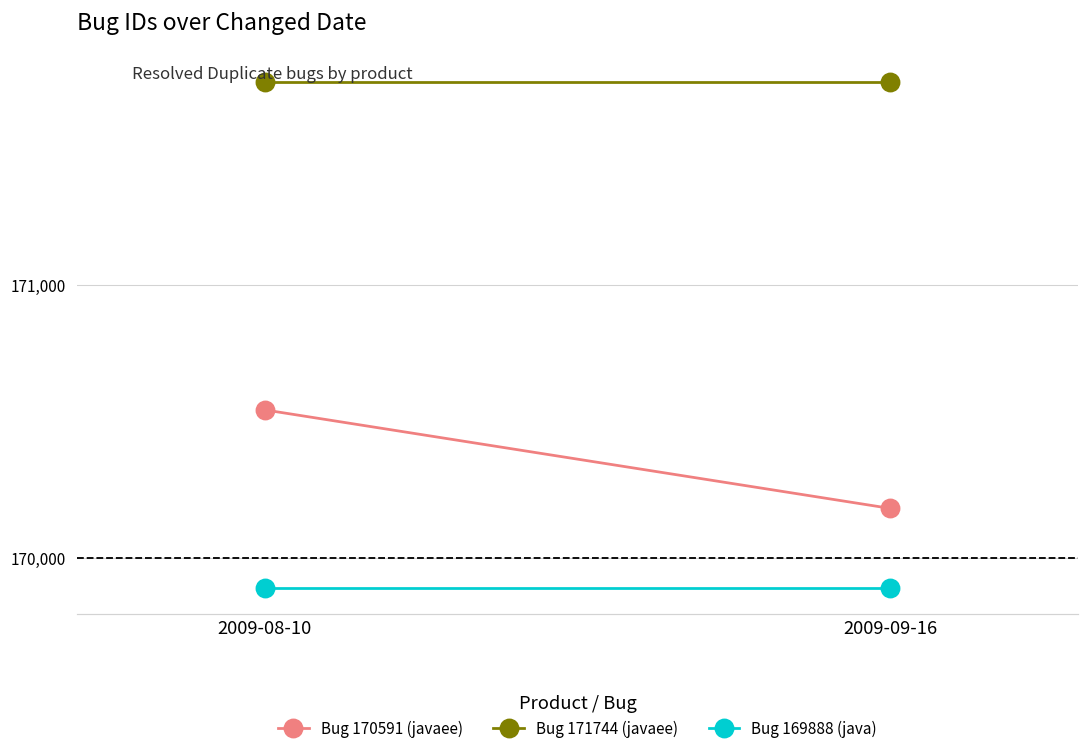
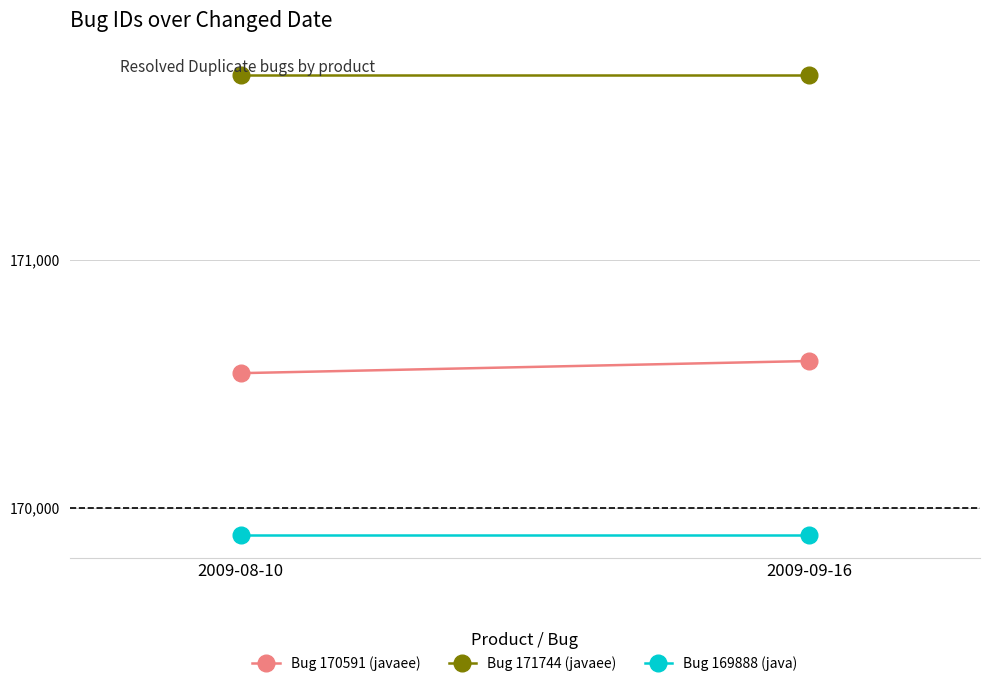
  {
    "Bug 170591 (javaee)": {
      "2009-08-10": "170,540",
-     "2009-09-16": "170,180"
+     "2009-09-16": "170,590"
    },
    "Bug 171744 (javaee)": {
      "2009-08-10": "171,740",
      "2009-09-16": "171,740"
    },
    "Bug 169888 (java)": {
      "2009-08-10": "169,890",
      "2009-09-16": "169,890"
    }
  }
